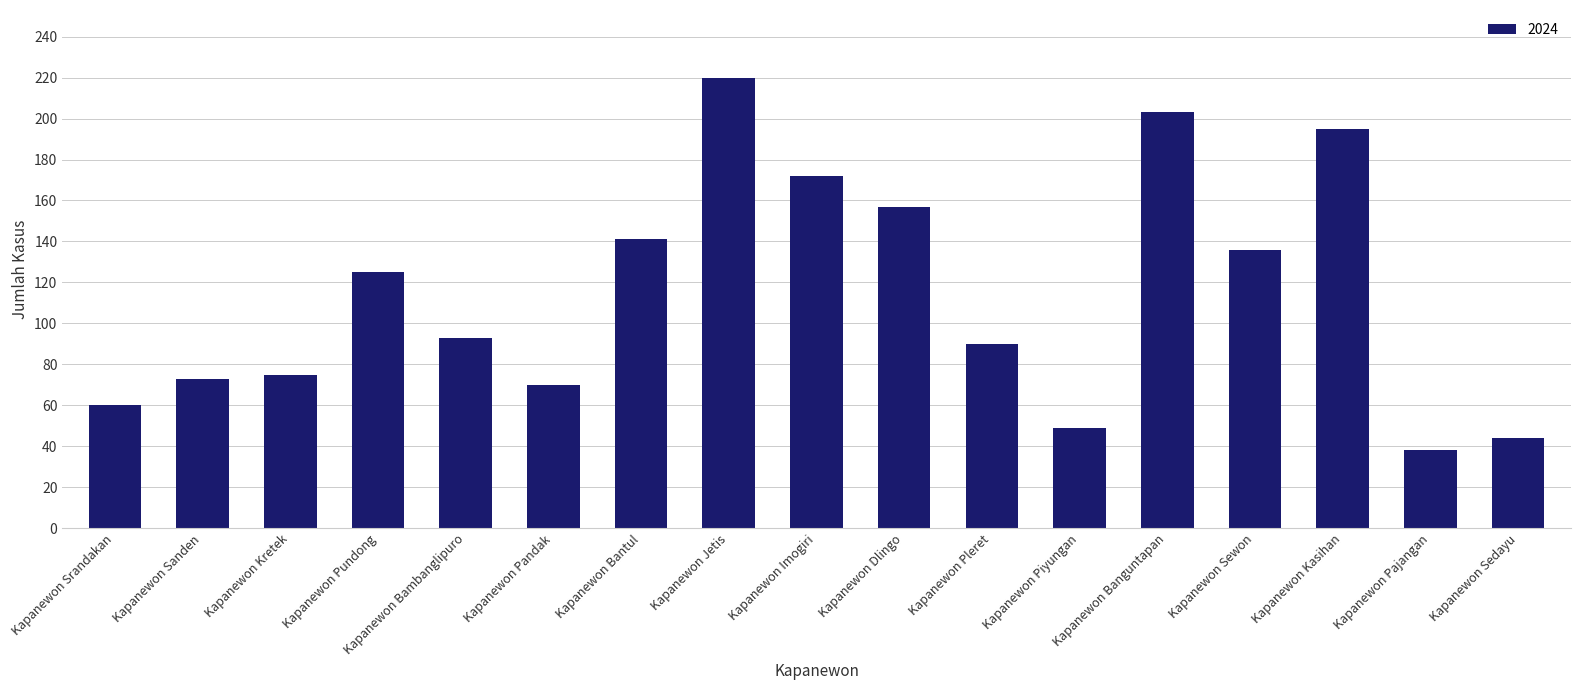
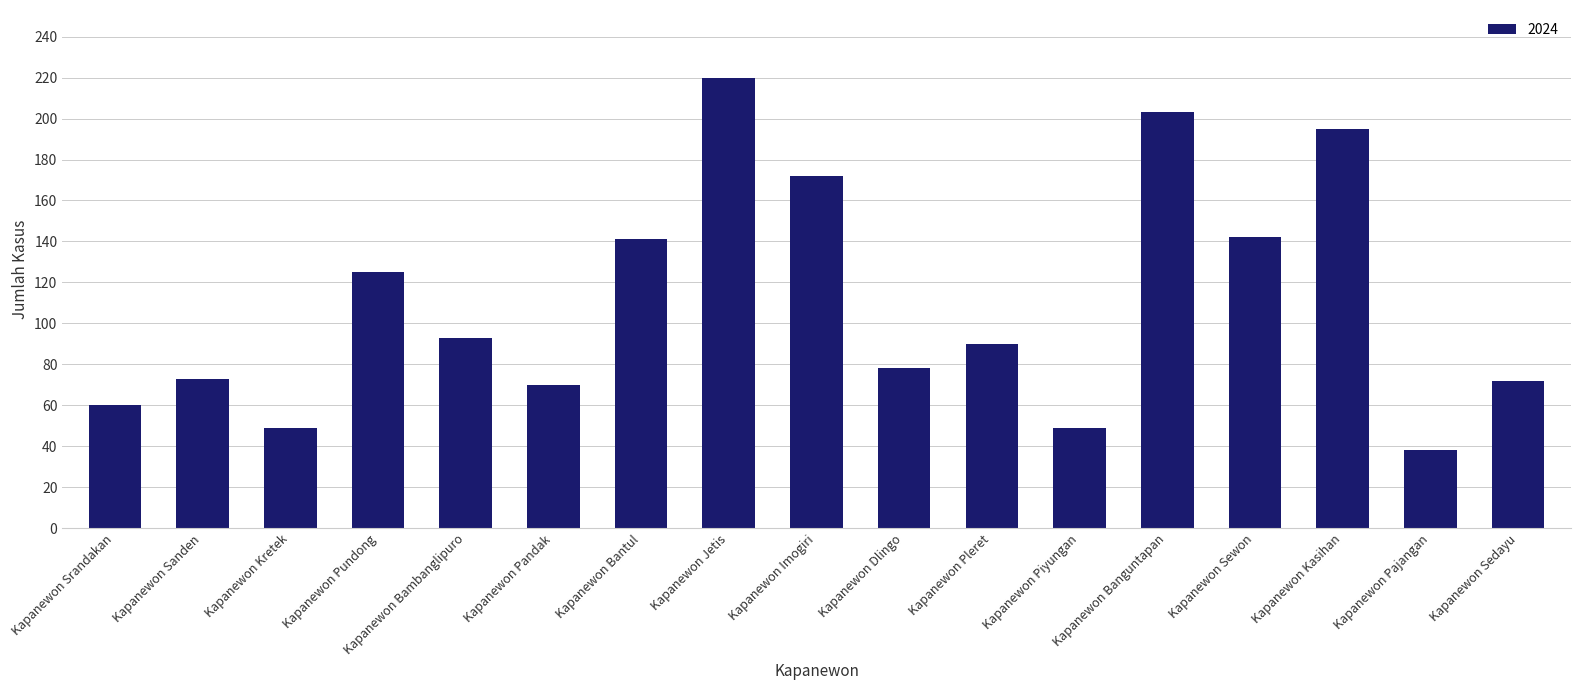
  {
    "Kapanewon Srandakan": 60,
    "Kapanewon Sanden": 73,
-   "Kapanewon Kretek": 75,
+   "Kapanewon Kretek": 49,
    "Kapanewon Pundong": 125,
    "Kapanewon Bambanglipuro": 93,
    "Kapanewon Pandak": 70,
    "Kapanewon Bantul": 141,
    "Kapanewon Jetis": 220,
    "Kapanewon Imogiri": 172,
-   "Kapanewon Dlingo": 157,
+   "Kapanewon Dlingo": 78,
    "Kapanewon Pleret": 90,
    "Kapanewon Piyungan": 49,
    "Kapanewon Banguntapan": 203,
-   "Kapanewon Sewon": 136,
+   "Kapanewon Sewon": 142,
    "Kapanewon Kasihan": 195,
    "Kapanewon Pajangan": 38,
-   "Kapanewon Sedayu": 44
+   "Kapanewon Sedayu": 72
  }
